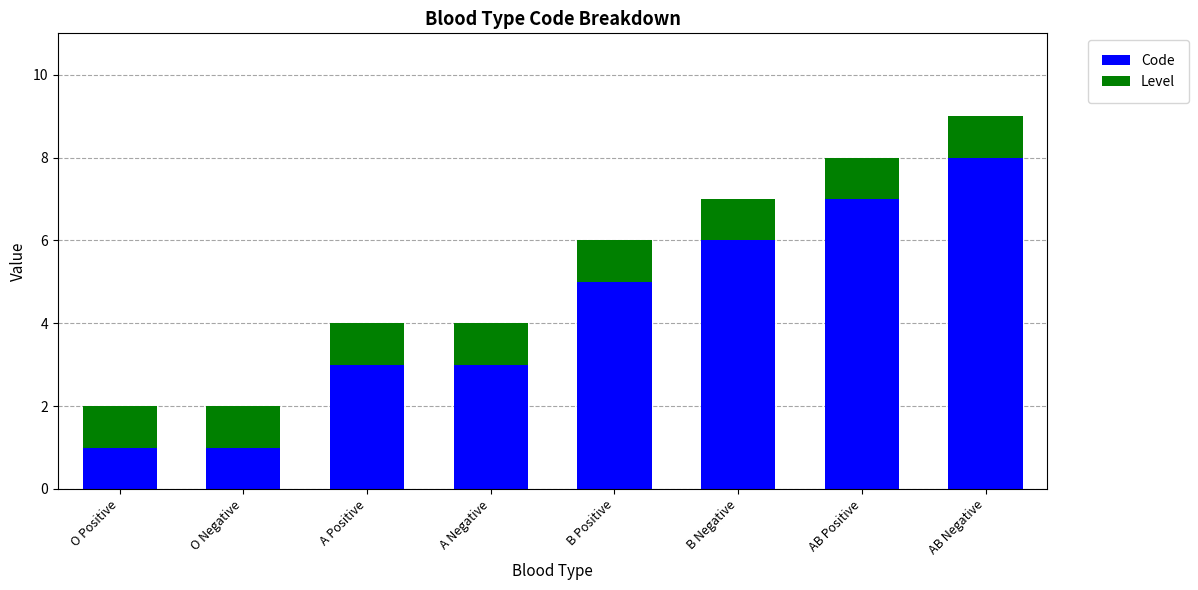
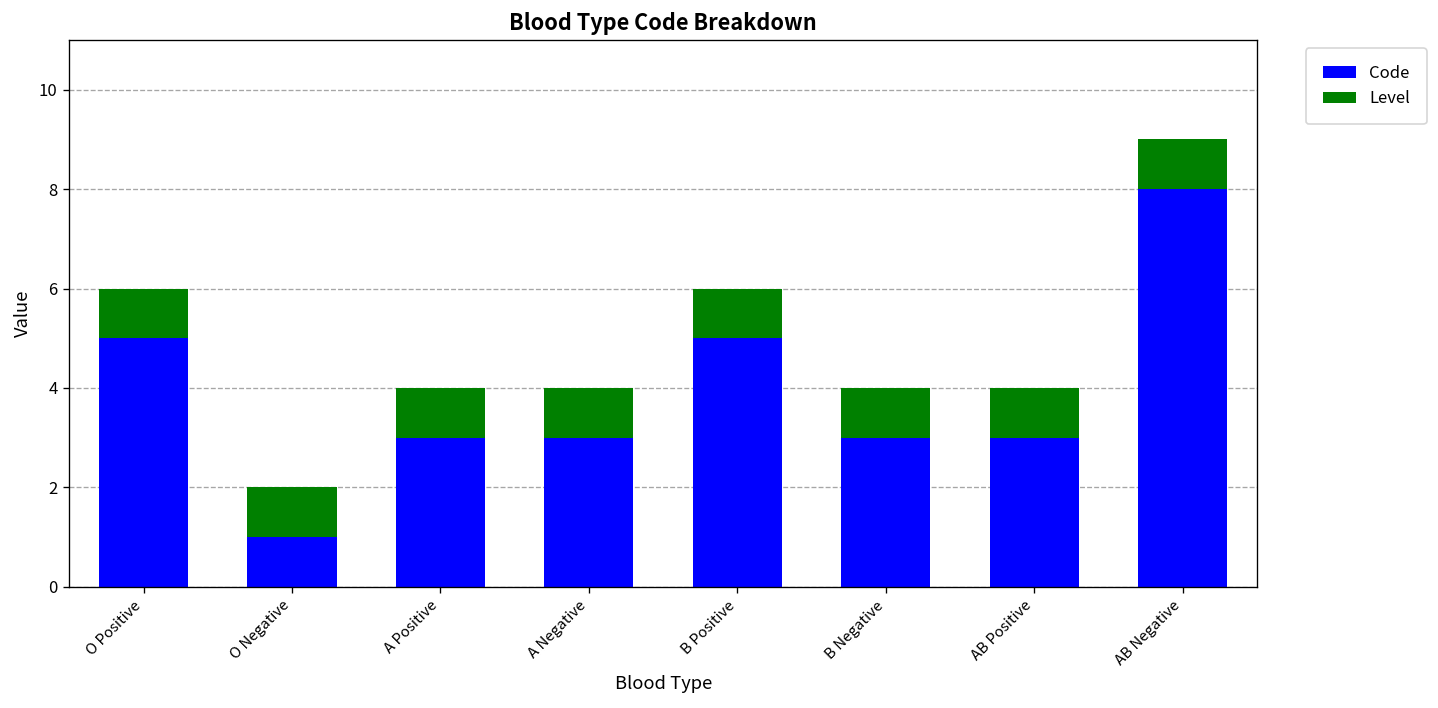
  {
    "Code": {
-     "O Positive": 1,
+     "O Positive": 5,
      "O Negative": 1,
      "A Positive": 3,
      "A Negative": 3,
      "B Positive": 5,
-     "B Negative": 6,
-     "AB Positive": 7,
+     "B Negative": 3,
+     "AB Positive": 3,
      "AB Negative": 8
    },
    "Level": {
      "O Positive": 1,
      "O Negative": 1,
      "A Positive": 1,
      "A Negative": 1,
      "B Positive": 1,
      "B Negative": 1,
      "AB Positive": 1,
      "AB Negative": 1
    }
  }
